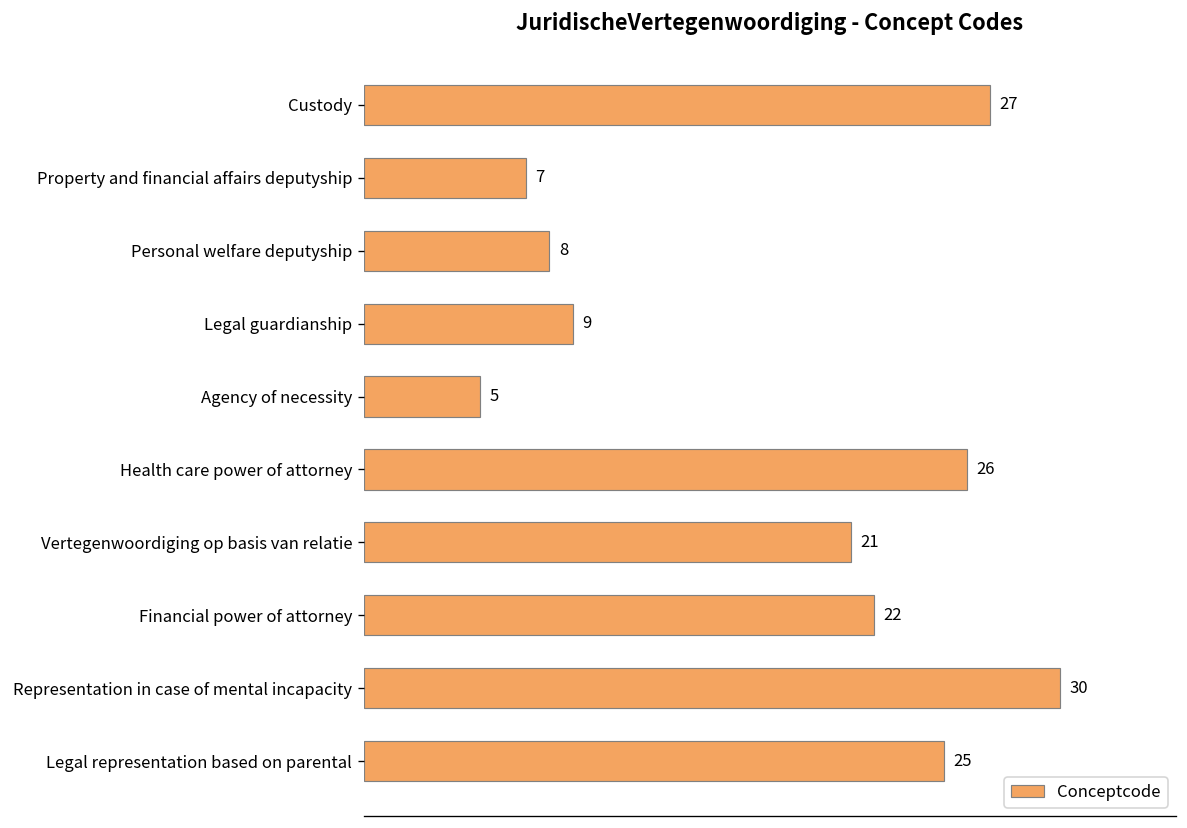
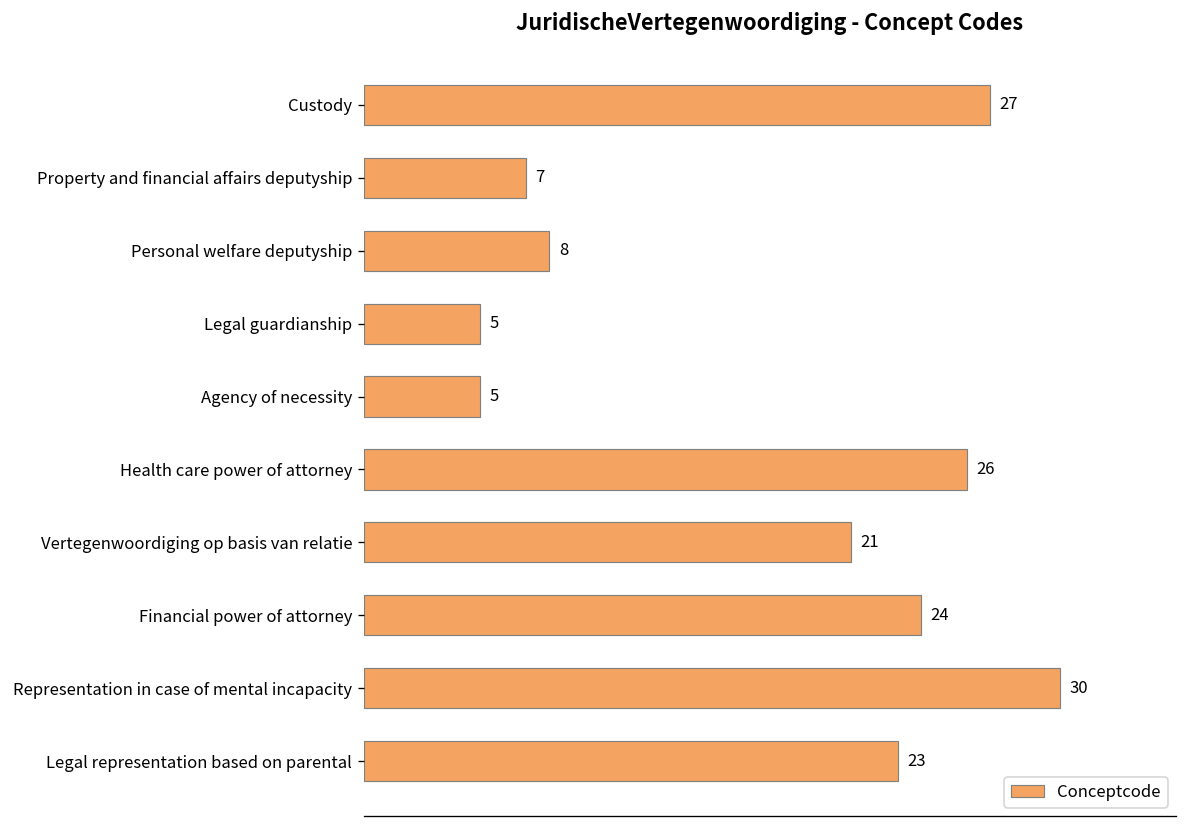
  {
    "Custody": 27,
    "Property and financial affairs deputyship": 7,
    "Personal welfare deputyship": 8,
-   "Legal guardianship": 9,
+   "Legal guardianship": 5,
    "Agency of necessity": 5,
    "Health care power of attorney": 26,
    "Vertegenwoordiging op basis van relatie": 21,
-   "Financial power of attorney": 22,
+   "Financial power of attorney": 24,
    "Representation in case of mental incapacity": 30,
-   "Legal representation based on parental": 25
+   "Legal representation based on parental": 23
  }
